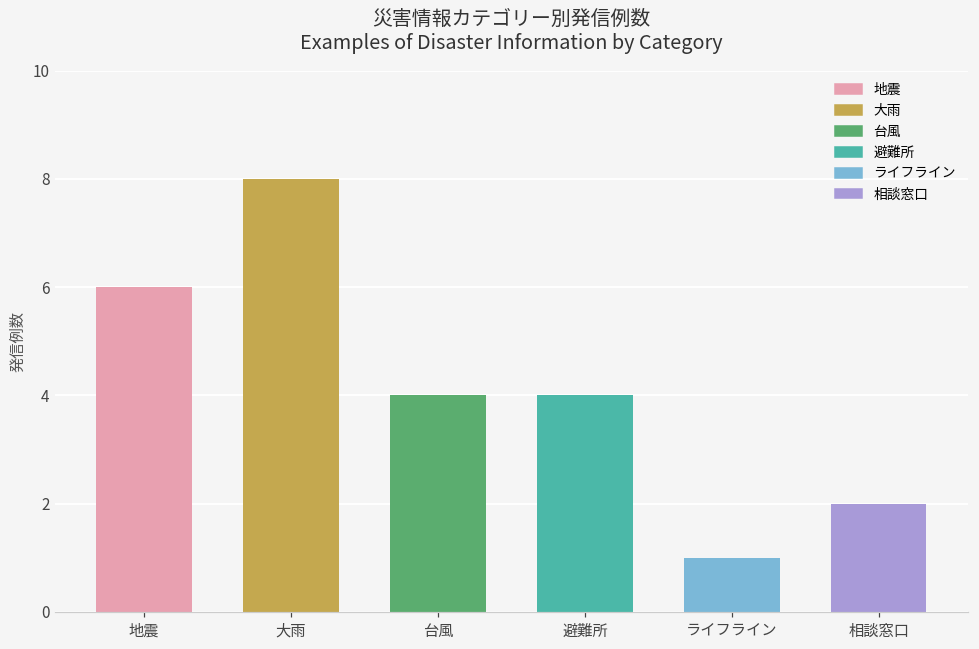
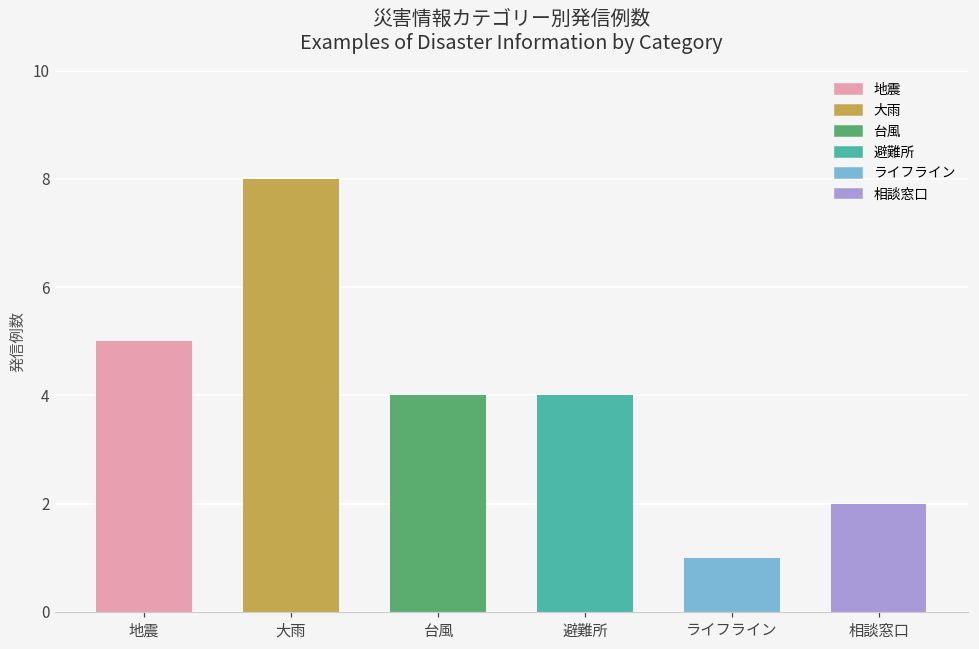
  {
-   "地震": 6,
+   "地震": 5,
    "大雨": 8,
    "台風": 4,
    "避難所": 4,
    "ライフライン": 1,
    "相談窓口": 2
  }
